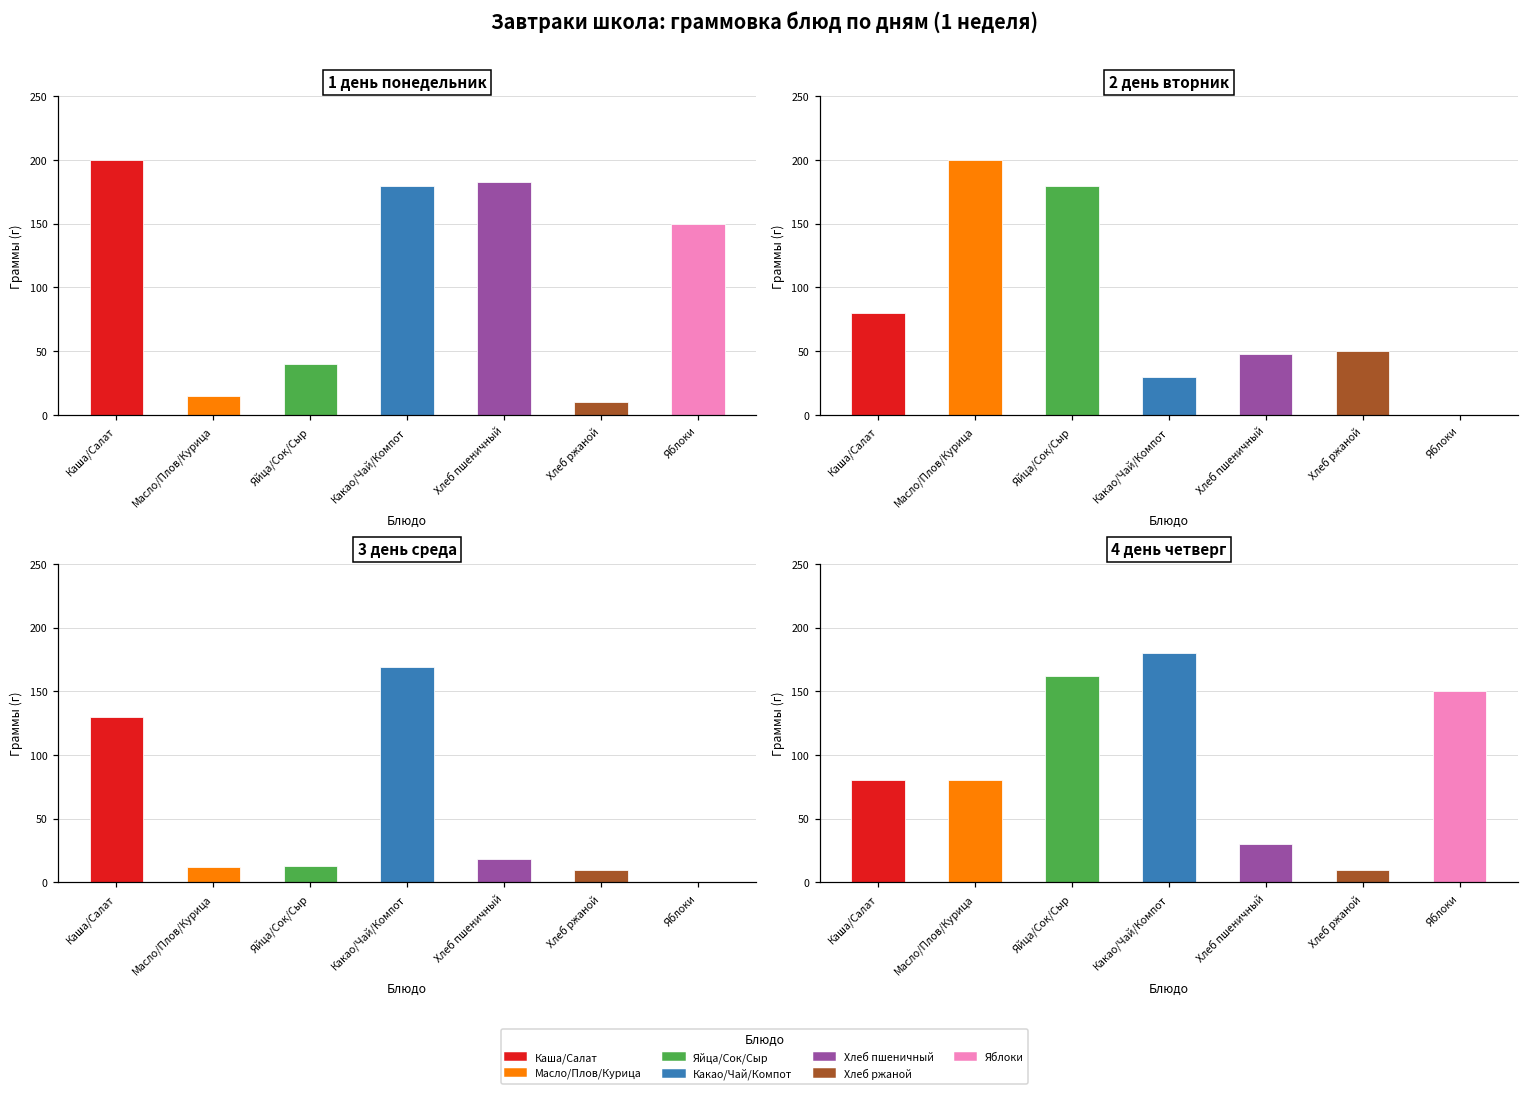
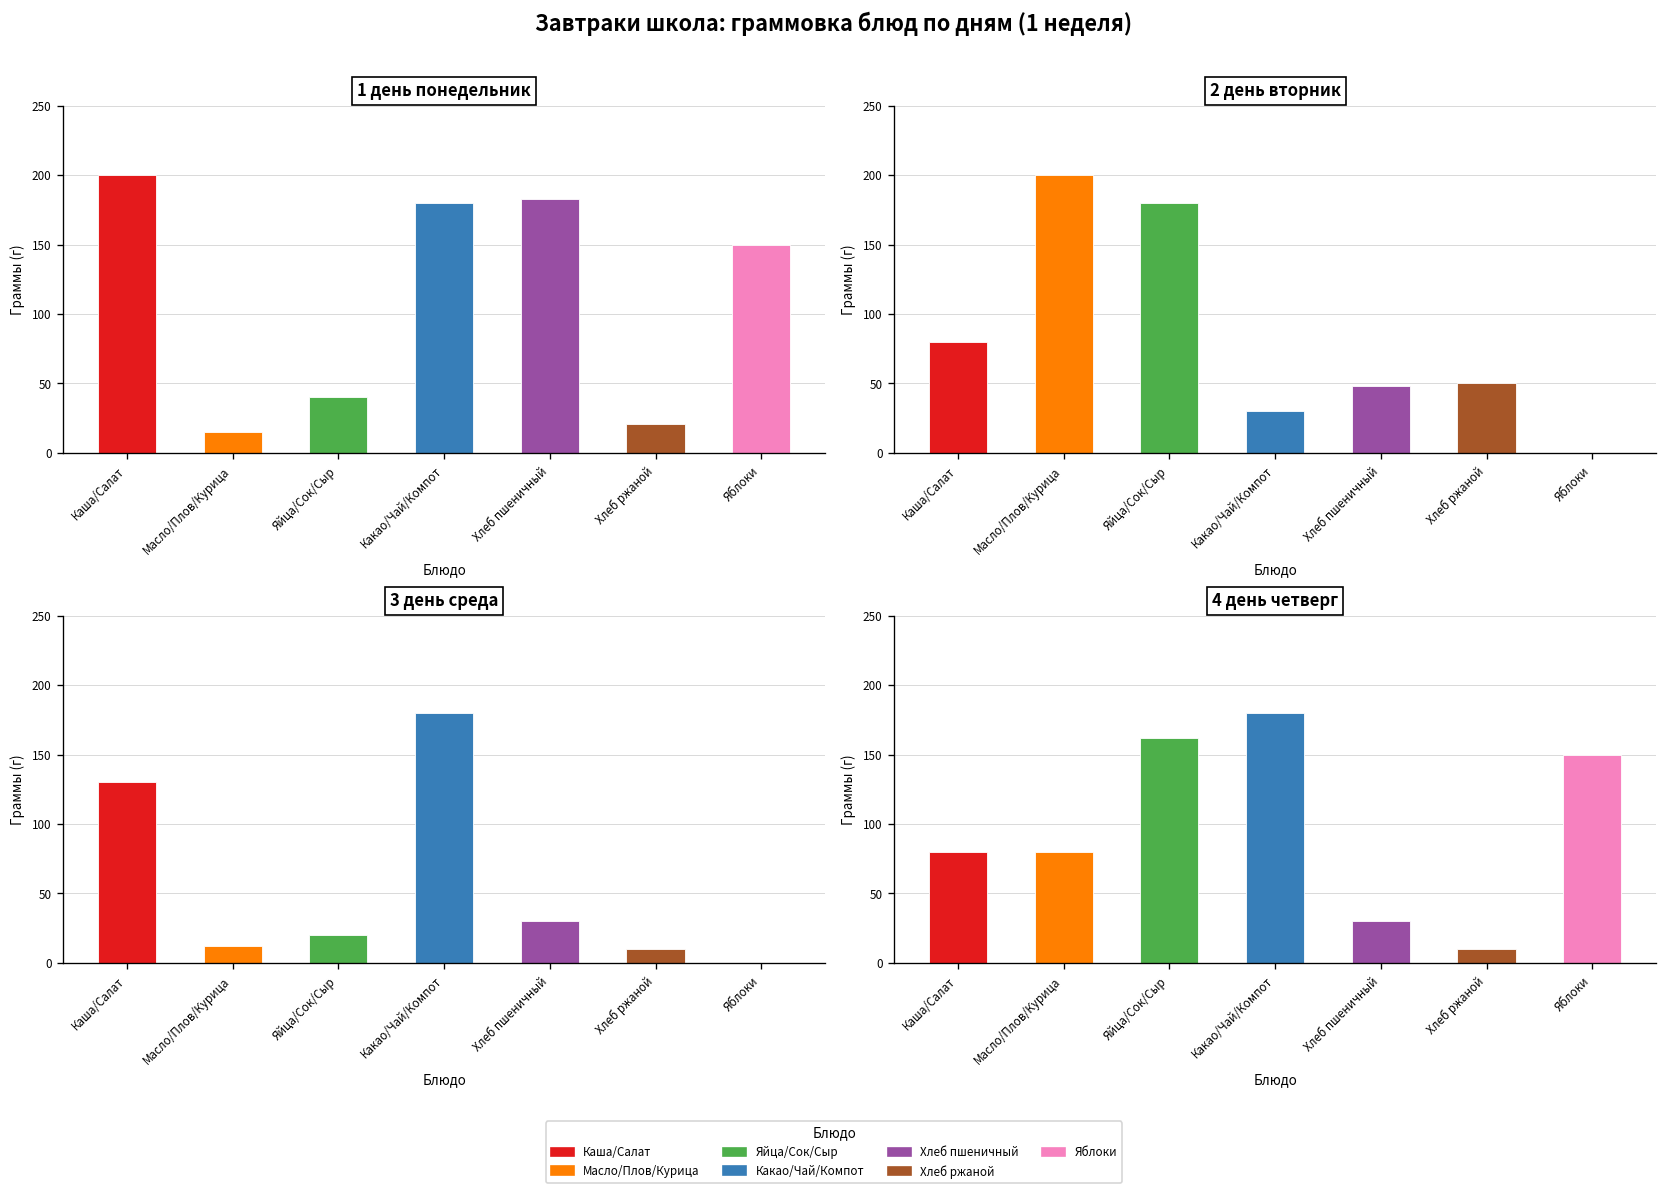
  {
    "1 день понедельник": {
      "Каша/Салат": 200,
      "Масло/Плов/Курица": 15,
      "Яйца/Сок/Сыр": 40,
      "Какао/Чай/Компот": 180,
      "Хлеб пшеничный": 183,
-     "Хлеб ржаной": 10,
+     "Хлеб ржаной": 21,
      "Яблоки": 150
    },
    "2 день вторник": {
      "Каша/Салат": 80,
      "Масло/Плов/Курица": 200,
      "Яйца/Сок/Сыр": 180,
      "Какао/Чай/Компот": 30,
      "Хлеб пшеничный": 48,
      "Хлеб ржаной": 50,
      "Яблоки": 0
    },
    "3 день среда": {
      "Каша/Салат": 130,
      "Масло/Плов/Курица": 12,
-     "Яйца/Сок/Сыр": 13,
-     "Какао/Чай/Компот": 169,
-     "Хлеб пшеничный": 18,
+     "Яйца/Сок/Сыр": 20,
+     "Какао/Чай/Компот": 180,
+     "Хлеб пшеничный": 30,
      "Хлеб ржаной": 10,
      "Яблоки": 0
    },
    "4 день четверг": {
      "Каша/Салат": 80,
      "Масло/Плов/Курица": 80,
      "Яйца/Сок/Сыр": 162,
      "Какао/Чай/Компот": 180,
      "Хлеб пшеничный": 30,
      "Хлеб ржаной": 10,
      "Яблоки": 150
    }
  }
